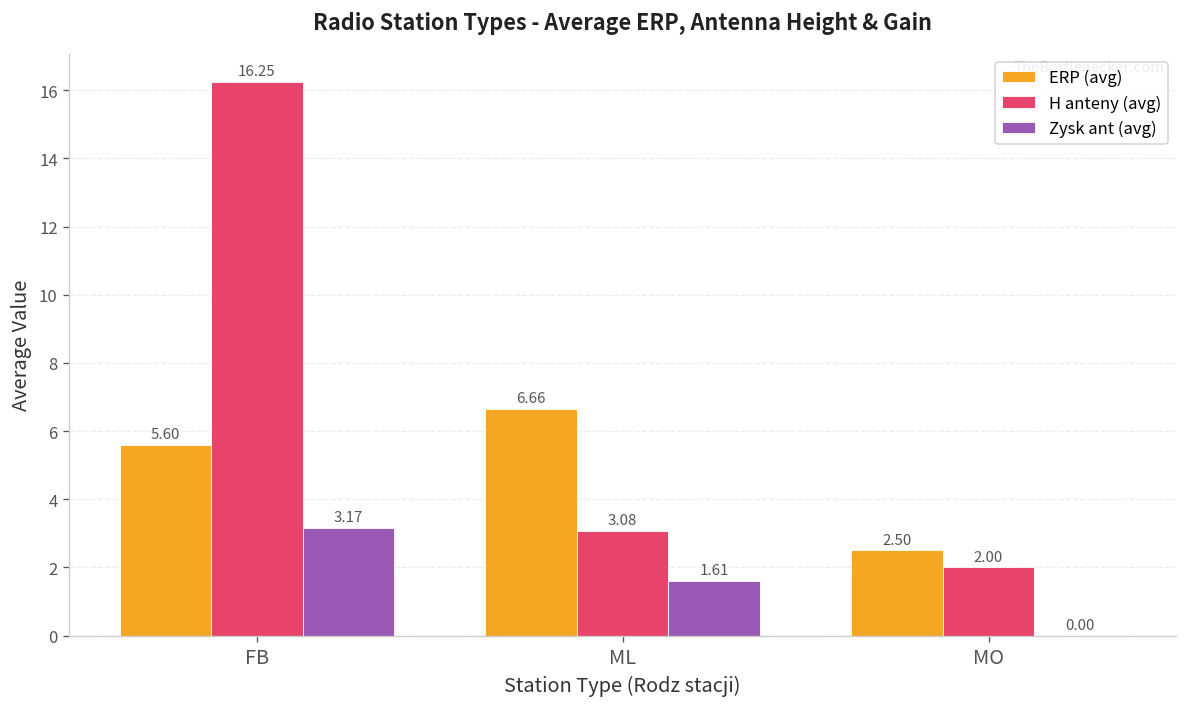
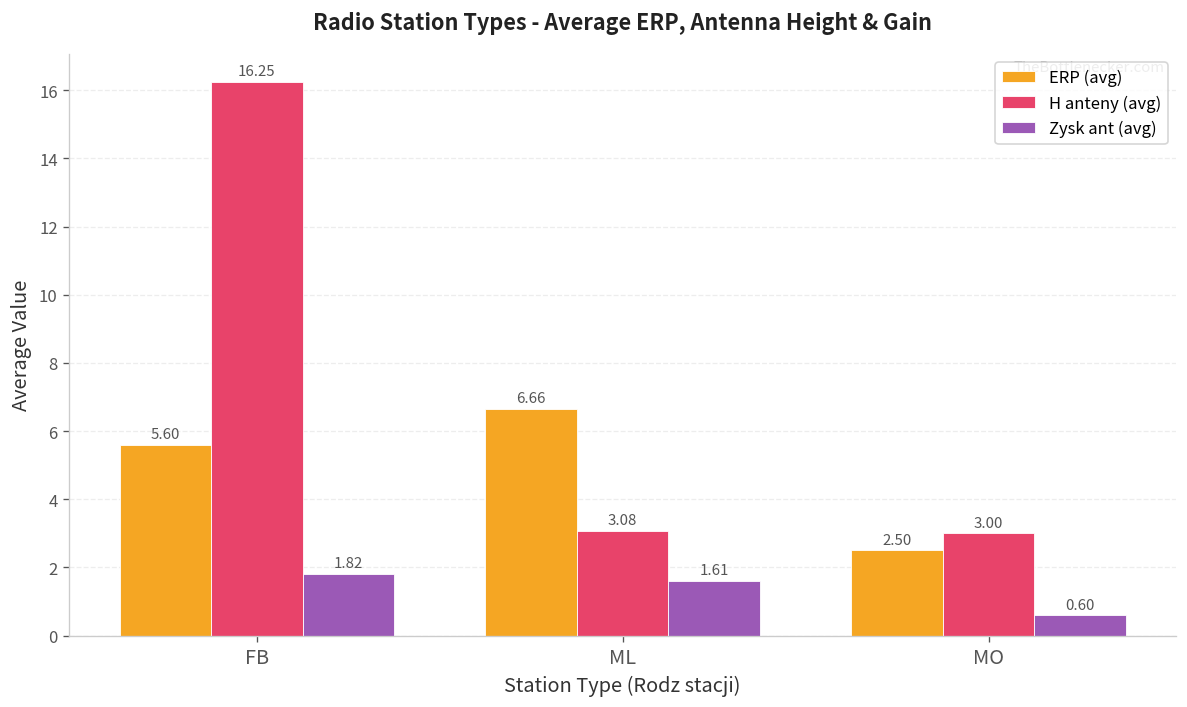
  {
    "ERP (avg)": {
      "FB": 5.60,
      "ML": 6.66,
      "MO": 2.50
    },
    "H anteny (avg)": {
      "FB": 16.25,
      "ML": 3.08,
-     "MO": 2.00
+     "MO": 3.00
    },
    "Zysk ant (avg)": {
-     "FB": 3.17,
+     "FB": 1.82,
      "ML": 1.61,
-     "MO": 0.00
+     "MO": 0.60
    }
  }
